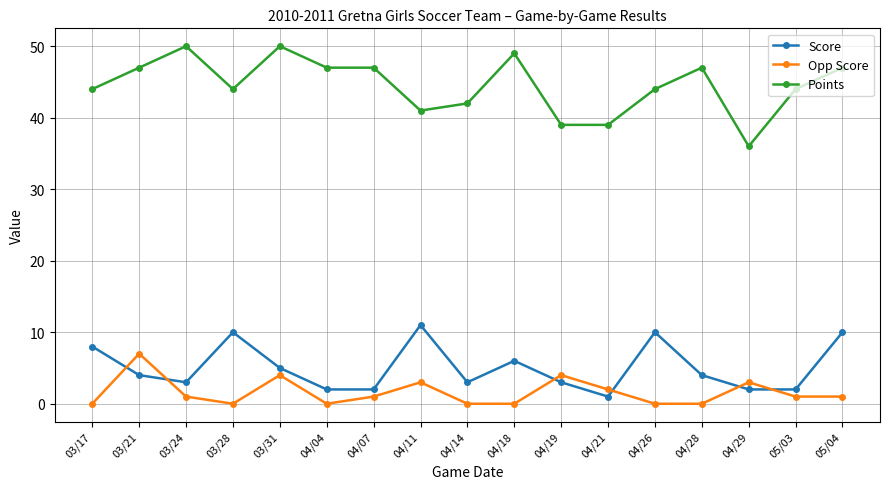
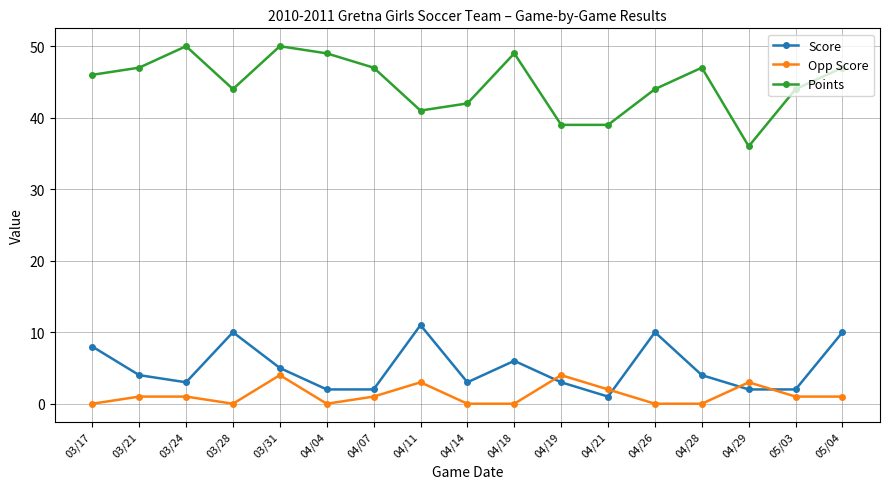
  {
    "Score": {
      "03/17": 8,
      "03/21": 4,
      "03/24": 3,
      "03/28": 10,
      "03/31": 5,
      "04/04": 2,
      "04/07": 2,
      "04/11": 11,
      "04/14": 3,
      "04/18": 6,
      "04/19": 3,
      "04/21": 1,
      "04/26": 10,
      "04/28": 4,
      "04/29": 2,
      "05/03": 2,
      "05/04": 10
    },
    "Opp Score": {
      "03/17": 0,
-     "03/21": 7,
+     "03/21": 1,
      "03/24": 1,
      "03/28": 0,
      "03/31": 4,
      "04/04": 0,
      "04/07": 1,
      "04/11": 3,
      "04/14": 0,
      "04/18": 0,
      "04/19": 4,
      "04/21": 2,
      "04/26": 0,
      "04/28": 0,
      "04/29": 3,
      "05/03": 1,
      "05/04": 1
    },
    "Points": {
-     "03/17": 44,
+     "03/17": 46,
      "03/21": 47,
      "03/24": 50,
      "03/28": 44,
      "03/31": 50,
-     "04/04": 47,
+     "04/04": 49,
      "04/07": 47,
      "04/11": 41,
      "04/14": 42,
      "04/18": 49,
      "04/19": 39,
      "04/21": 39,
      "04/26": 44,
      "04/28": 47,
      "04/29": 36
    }
  }
